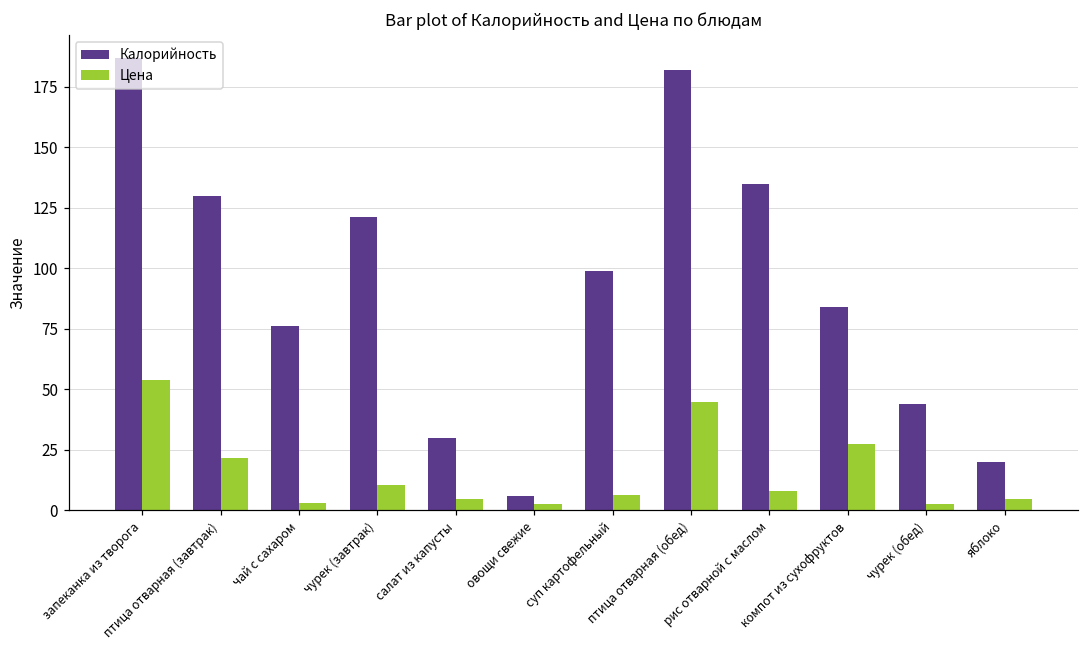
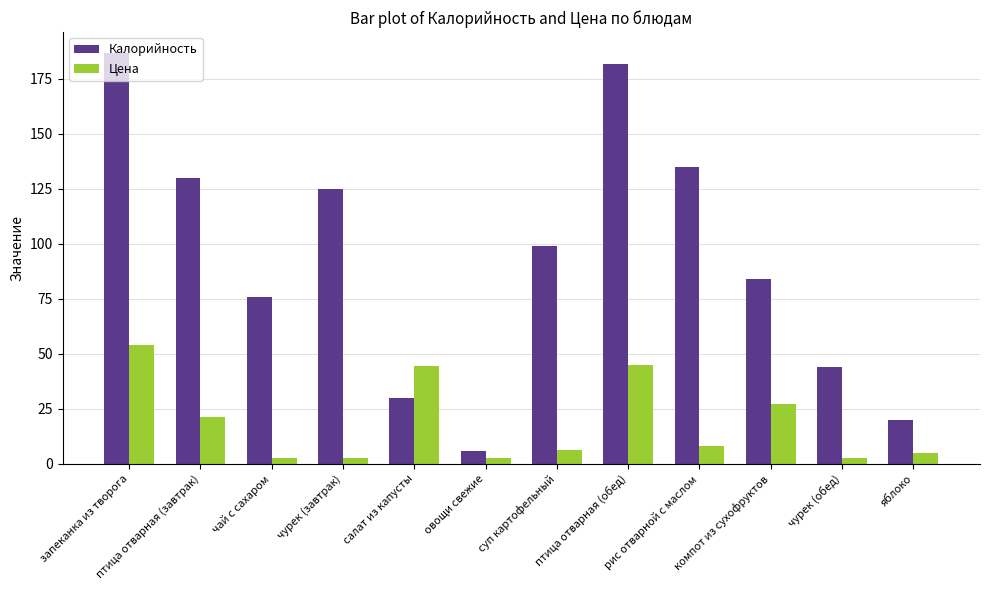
  {
    "Калорийность": {
      "птица отварная (завтрак)": 130,
      "чай с сахаром": 76,
-     "чурек (завтрак)": 121,
+     "чурек (завтрак)": 125,
      "салат из капусты": 30,
      "овощи свежие": 6,
      "суп картофельный": 99,
      "птица отварная (обед)": 182,
      "рис отварной с маслом": 135,
      "компот из сухофруктов": 84,
      "чурек (обед)": 44,
      "яблоко": 20
    },
    "Цена": {
      "запеканка из творога": 54,
      "птица отварная (завтрак)": 21,
      "чай с сахаром": 3,
-     "чурек (завтрак)": 10,
-     "салат из капусты": 5,
+     "чурек (завтрак)": 2,
+     "салат из капусты": 44,
      "овощи свежие": 3,
      "суп картофельный": 6,
      "птица отварная (обед)": 45,
      "рис отварной с маслом": 8,
      "компот из сухофруктов": 27,
      "чурек (обед)": 2,
      "яблоко": 5
    }
  }
